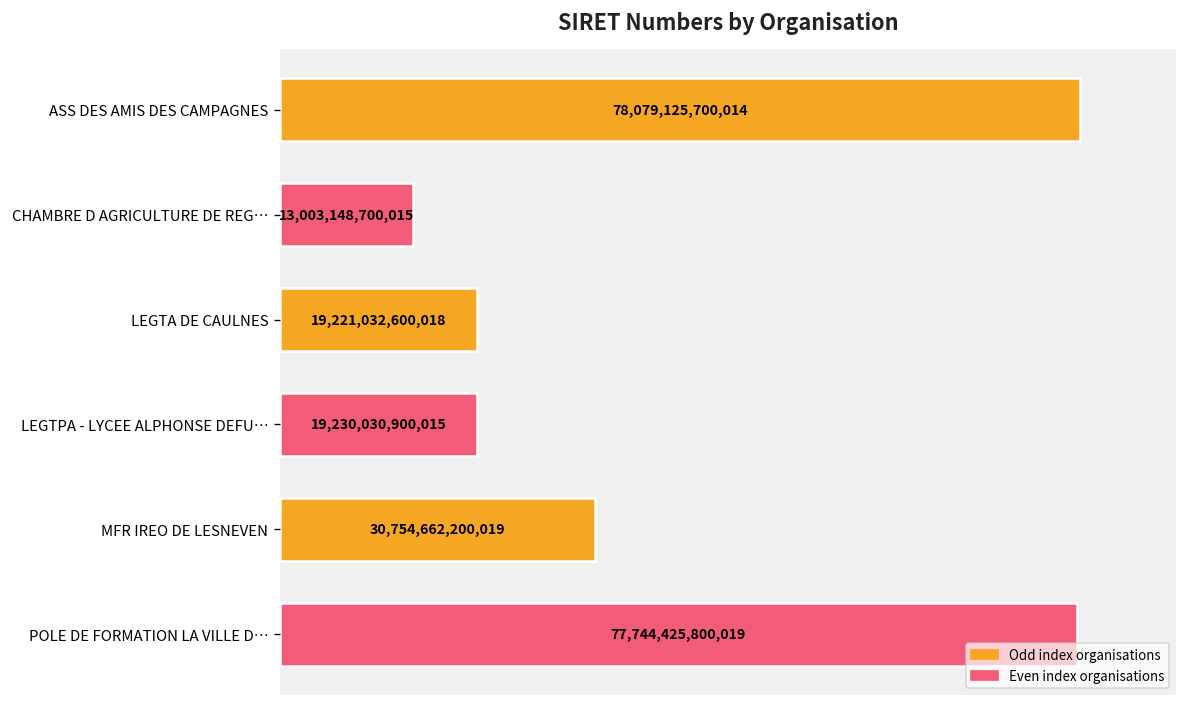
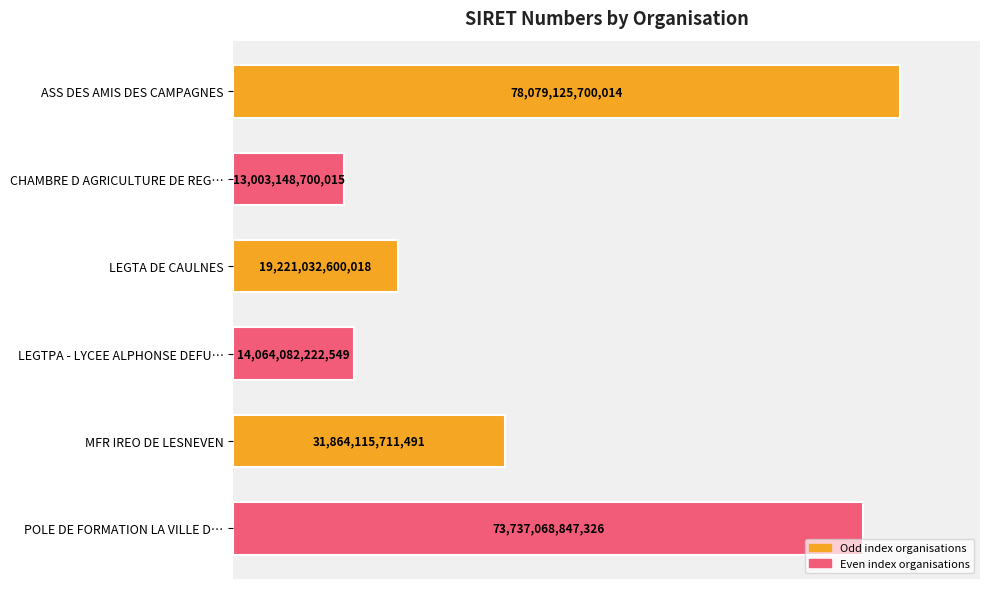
  {
    "ASS DES AMIS DES CAMPAGNES": "78,079,125,700,014",
    "CHAMBRE D AGRICULTURE DE REG…": "13,003,148,700,015",
    "LEGTA DE CAULNES": "19,221,032,600,018",
-   "LEGTPA - LYCEE ALPHONSE DEFU…": "19,230,030,900,015",
-   "MFR IREO DE LESNEVEN": "30,754,662,200,019",
-   "POLE DE FORMATION LA VILLE D…": "77,744,425,800,019"
+   "LEGTPA - LYCEE ALPHONSE DEFU…": "14,064,082,222,549",
+   "MFR IREO DE LESNEVEN": "31,864,115,711,491",
+   "POLE DE FORMATION LA VILLE D…": "73,737,068,847,326"
  }
